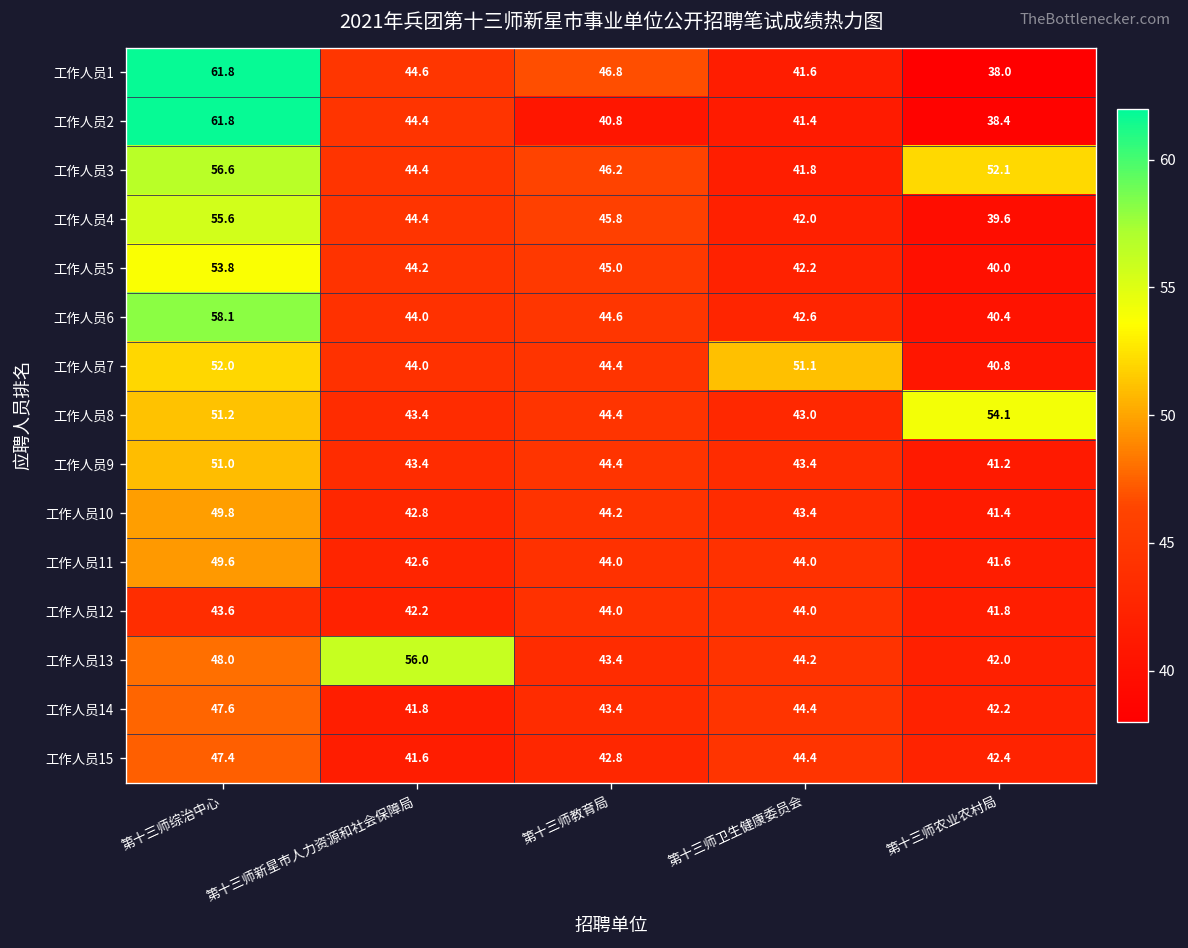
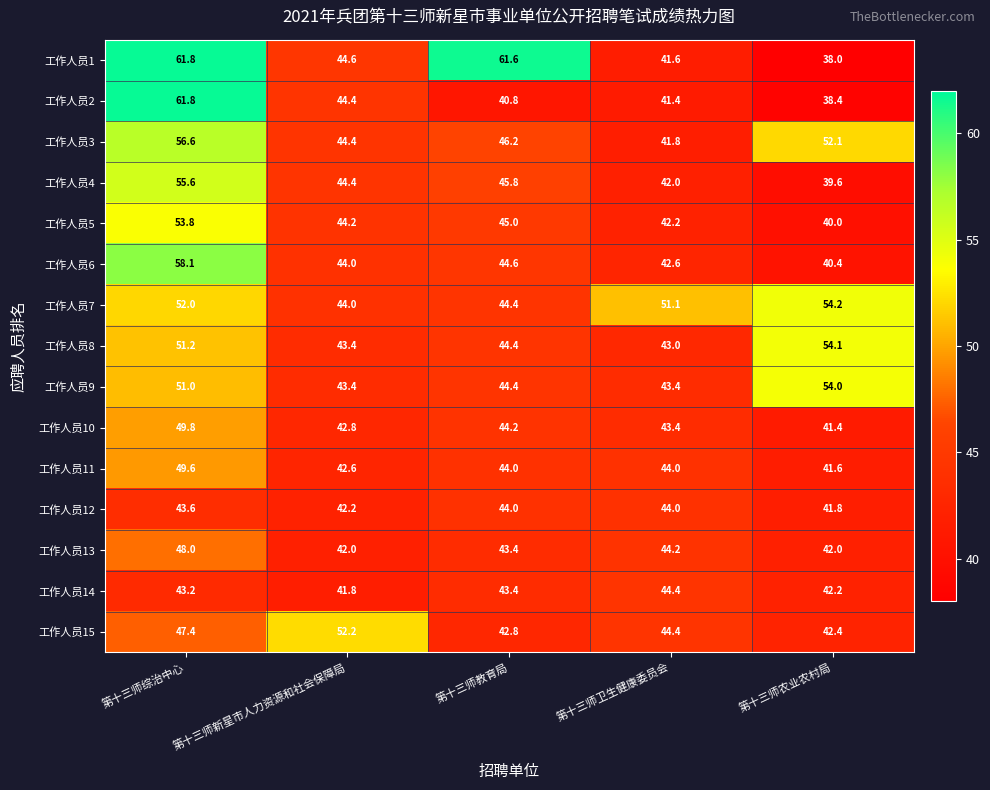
  {
    "工作人员1": {
      "第十三师综治中心": 61.8,
      "第十三师新星市人力资源和社会保障局": 44.6,
-     "第十三师教育局": 46.8,
+     "第十三师教育局": 61.6,
      "第十三师卫生健康委员会": 41.6,
      "第十三师农业农村局": 38.0
    },
    "工作人员2": {
      "第十三师综治中心": 61.8,
      "第十三师新星市人力资源和社会保障局": 44.4,
      "第十三师教育局": 40.8,
      "第十三师卫生健康委员会": 41.4,
      "第十三师农业农村局": 38.4
    },
    "工作人员3": {
      "第十三师综治中心": 56.6,
      "第十三师新星市人力资源和社会保障局": 44.4,
      "第十三师教育局": 46.2,
      "第十三师卫生健康委员会": 41.8,
      "第十三师农业农村局": 52.1
    },
    "工作人员4": {
      "第十三师综治中心": 55.6,
      "第十三师新星市人力资源和社会保障局": 44.4,
      "第十三师教育局": 45.8,
      "第十三师卫生健康委员会": 42.0,
      "第十三师农业农村局": 39.6
    },
    "工作人员5": {
      "第十三师综治中心": 53.8,
      "第十三师新星市人力资源和社会保障局": 44.2,
      "第十三师教育局": 45.0,
      "第十三师卫生健康委员会": 42.2,
      "第十三师农业农村局": 40.0
    },
    "工作人员6": {
      "第十三师综治中心": 58.1,
      "第十三师新星市人力资源和社会保障局": 44.0,
      "第十三师教育局": 44.6,
      "第十三师卫生健康委员会": 42.6,
      "第十三师农业农村局": 40.4
    },
    "工作人员7": {
      "第十三师综治中心": 52.0,
      "第十三师新星市人力资源和社会保障局": 44.0,
      "第十三师教育局": 44.4,
      "第十三师卫生健康委员会": 51.1,
-     "第十三师农业农村局": 40.8
+     "第十三师农业农村局": 54.2
    },
    "工作人员8": {
      "第十三师综治中心": 51.2,
      "第十三师新星市人力资源和社会保障局": 43.4,
      "第十三师教育局": 44.4,
      "第十三师卫生健康委员会": 43.0,
      "第十三师农业农村局": 54.1
    },
    "工作人员9": {
      "第十三师综治中心": 51.0,
      "第十三师新星市人力资源和社会保障局": 43.4,
      "第十三师教育局": 44.4,
      "第十三师卫生健康委员会": 43.4,
-     "第十三师农业农村局": 41.2
+     "第十三师农业农村局": 54.0
    },
    "工作人员10": {
      "第十三师综治中心": 49.8,
      "第十三师新星市人力资源和社会保障局": 42.8,
      "第十三师教育局": 44.2,
      "第十三师卫生健康委员会": 43.4,
      "第十三师农业农村局": 41.4
    },
    "工作人员11": {
      "第十三师综治中心": 49.6,
      "第十三师新星市人力资源和社会保障局": 42.6,
      "第十三师教育局": 44.0,
      "第十三师卫生健康委员会": 44.0,
      "第十三师农业农村局": 41.6
    },
    "工作人员12": {
      "第十三师综治中心": 43.6,
      "第十三师新星市人力资源和社会保障局": 42.2,
      "第十三师教育局": 44.0,
      "第十三师卫生健康委员会": 44.0,
      "第十三师农业农村局": 41.8
    },
    "工作人员13": {
      "第十三师综治中心": 48.0,
-     "第十三师新星市人力资源和社会保障局": 56.0,
+     "第十三师新星市人力资源和社会保障局": 42.0,
      "第十三师教育局": 43.4,
      "第十三师卫生健康委员会": 44.2,
      "第十三师农业农村局": 42.0
    },
    "工作人员14": {
-     "第十三师综治中心": 47.6,
+     "第十三师综治中心": 43.2,
      "第十三师新星市人力资源和社会保障局": 41.8,
      "第十三师教育局": 43.4,
      "第十三师卫生健康委员会": 44.4,
      "第十三师农业农村局": 42.2
    },
    "工作人员15": {
      "第十三师综治中心": 47.4,
-     "第十三师新星市人力资源和社会保障局": 41.6,
+     "第十三师新星市人力资源和社会保障局": 52.2,
      "第十三师教育局": 42.8,
      "第十三师卫生健康委员会": 44.4,
      "第十三师农业农村局": 42.4
    }
  }
